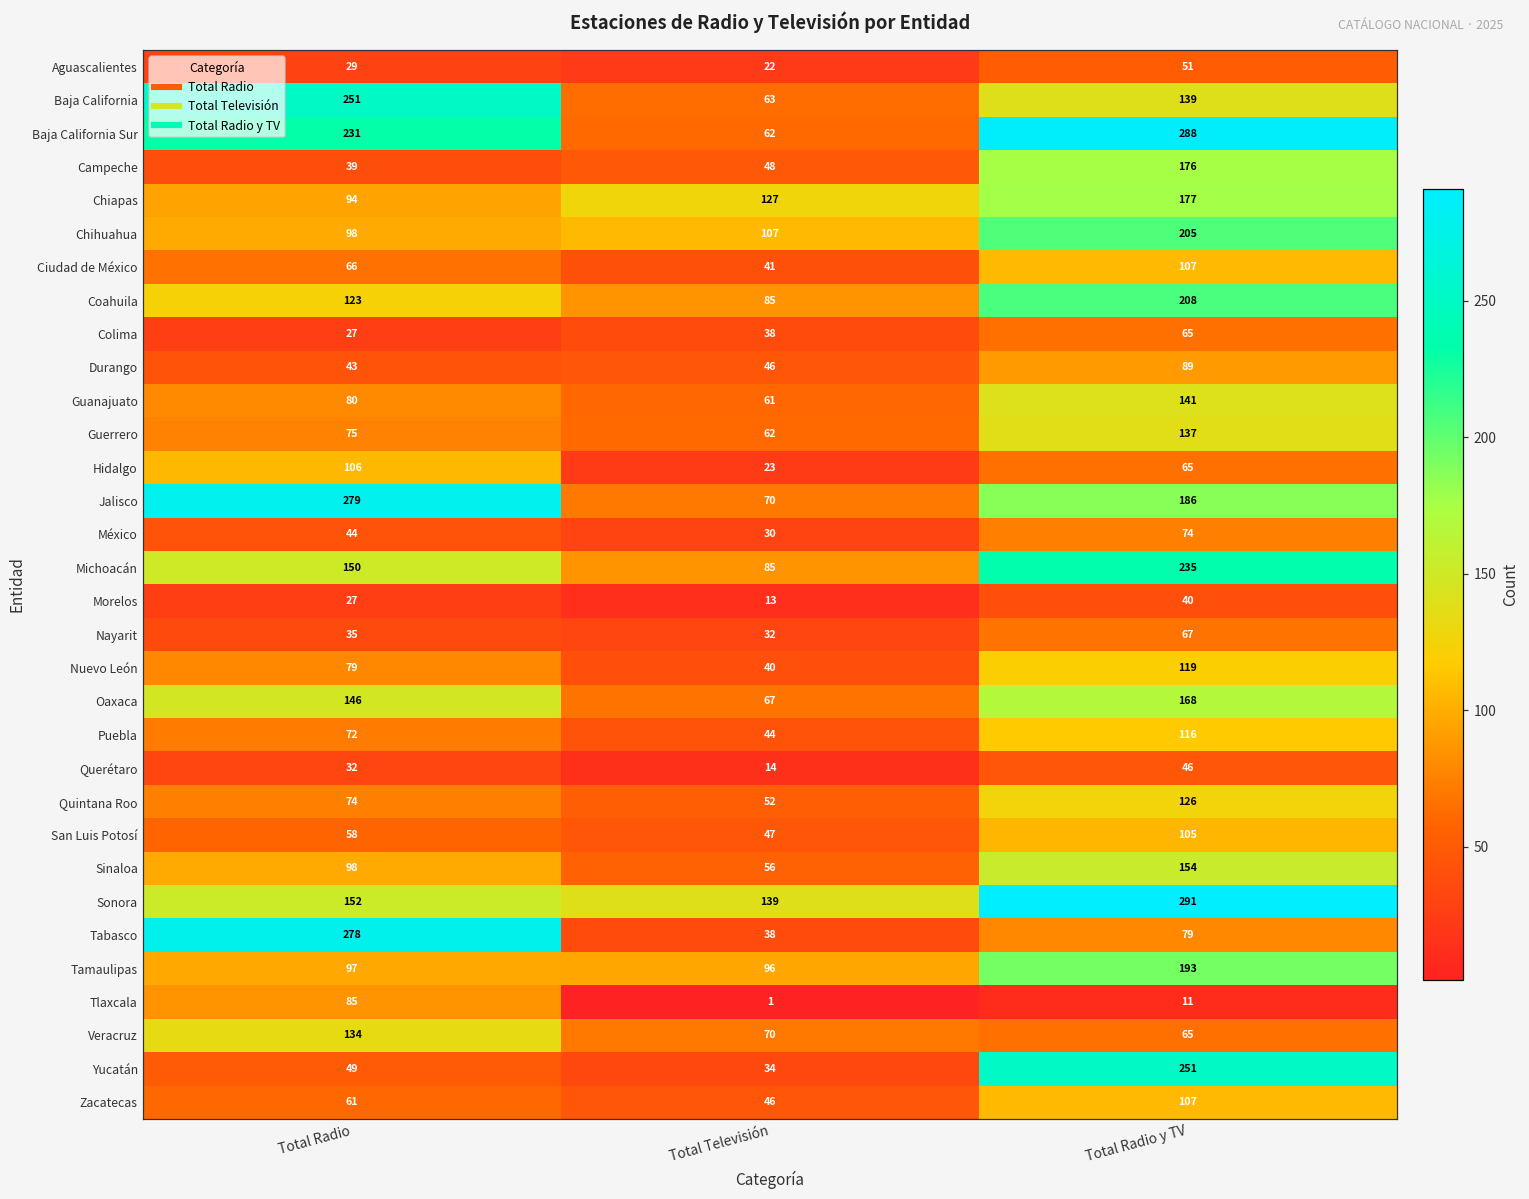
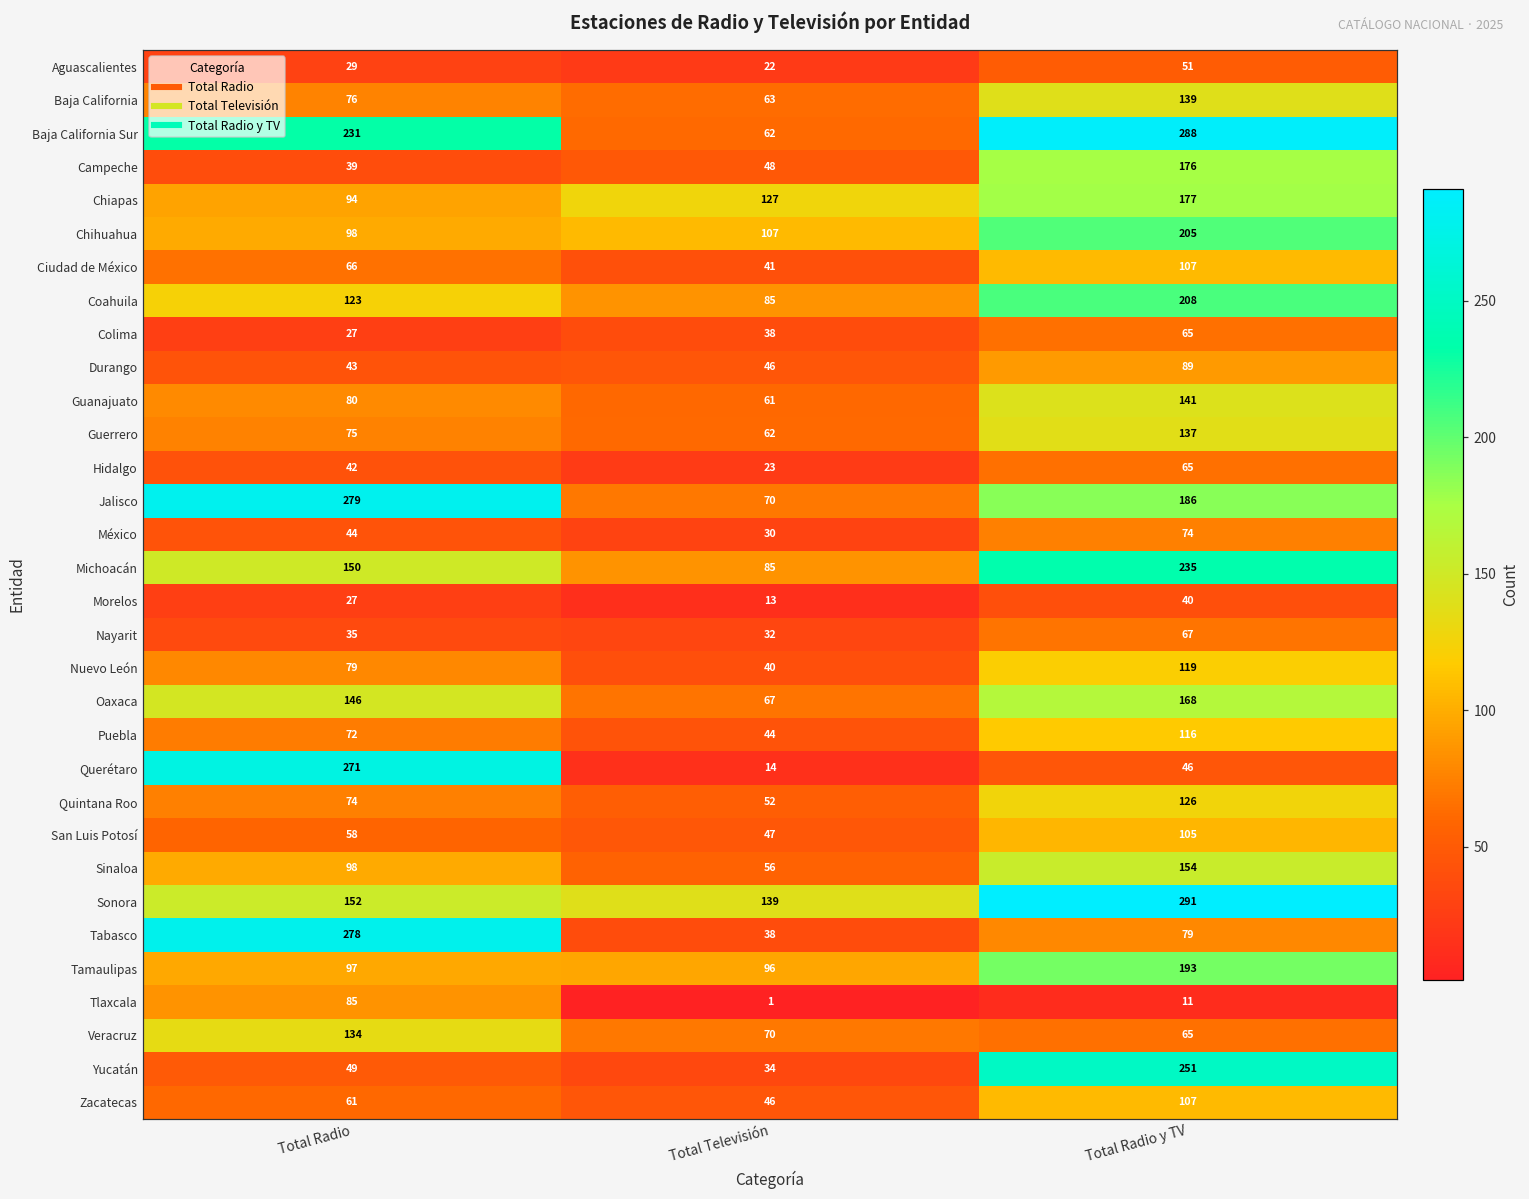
  {
    "Aguascalientes": {
      "Total Radio": 29,
      "Total Televisión": 22,
      "Total Radio y TV": 51
    },
    "Baja California": {
-     "Total Radio": 251,
+     "Total Radio": 76,
      "Total Televisión": 63,
      "Total Radio y TV": 139
    },
    "Baja California Sur": {
      "Total Radio": 231,
      "Total Televisión": 62,
      "Total Radio y TV": 288
    },
    "Campeche": {
      "Total Radio": 39,
      "Total Televisión": 48,
      "Total Radio y TV": 176
    },
    "Chiapas": {
      "Total Radio": 94,
      "Total Televisión": 127,
      "Total Radio y TV": 177
    },
    "Chihuahua": {
      "Total Radio": 98,
      "Total Televisión": 107,
      "Total Radio y TV": 205
    },
    "Ciudad de México": {
      "Total Radio": 66,
      "Total Televisión": 41,
      "Total Radio y TV": 107
    },
    "Coahuila": {
      "Total Radio": 123,
      "Total Televisión": 85,
      "Total Radio y TV": 208
    },
    "Colima": {
      "Total Radio": 27,
      "Total Televisión": 38,
      "Total Radio y TV": 65
    },
    "Durango": {
      "Total Radio": 43,
      "Total Televisión": 46,
      "Total Radio y TV": 89
    },
    "Guanajuato": {
      "Total Radio": 80,
      "Total Televisión": 61,
      "Total Radio y TV": 141
    },
    "Guerrero": {
      "Total Radio": 75,
      "Total Televisión": 62,
      "Total Radio y TV": 137
    },
    "Hidalgo": {
-     "Total Radio": 106,
+     "Total Radio": 42,
      "Total Televisión": 23,
      "Total Radio y TV": 65
    },
    "Jalisco": {
      "Total Radio": 279,
      "Total Televisión": 70,
      "Total Radio y TV": 186
    },
    "México": {
      "Total Radio": 44,
      "Total Televisión": 30,
      "Total Radio y TV": 74
    },
    "Michoacán": {
      "Total Radio": 150,
      "Total Televisión": 85,
      "Total Radio y TV": 235
    },
    "Morelos": {
      "Total Radio": 27,
      "Total Televisión": 13,
      "Total Radio y TV": 40
    },
    "Nayarit": {
      "Total Radio": 35,
      "Total Televisión": 32,
      "Total Radio y TV": 67
    },
    "Nuevo León": {
      "Total Radio": 79,
      "Total Televisión": 40,
      "Total Radio y TV": 119
    },
    "Oaxaca": {
      "Total Radio": 146,
      "Total Televisión": 67,
      "Total Radio y TV": 168
    },
    "Puebla": {
      "Total Radio": 72,
      "Total Televisión": 44,
      "Total Radio y TV": 116
    },
    "Querétaro": {
-     "Total Radio": 32,
+     "Total Radio": 271,
      "Total Televisión": 14,
      "Total Radio y TV": 46
    },
    "Quintana Roo": {
      "Total Radio": 74,
      "Total Televisión": 52,
      "Total Radio y TV": 126
    },
    "San Luis Potosí": {
      "Total Radio": 58,
      "Total Televisión": 47,
      "Total Radio y TV": 105
    },
    "Sinaloa": {
      "Total Radio": 98,
      "Total Televisión": 56,
      "Total Radio y TV": 154
    },
    "Sonora": {
      "Total Radio": 152,
      "Total Televisión": 139,
      "Total Radio y TV": 291
    },
    "Tabasco": {
      "Total Radio": 278,
      "Total Televisión": 38,
      "Total Radio y TV": 79
    },
    "Tamaulipas": {
      "Total Radio": 97,
      "Total Televisión": 96,
      "Total Radio y TV": 193
    },
    "Tlaxcala": {
      "Total Radio": 85,
      "Total Televisión": 1,
      "Total Radio y TV": 11
    },
    "Veracruz": {
      "Total Radio": 134,
      "Total Televisión": 70,
      "Total Radio y TV": 65
    },
    "Yucatán": {
      "Total Radio": 49,
      "Total Televisión": 34,
      "Total Radio y TV": 251
    },
    "Zacatecas": {
      "Total Radio": 61,
      "Total Televisión": 46,
      "Total Radio y TV": 107
    }
  }
